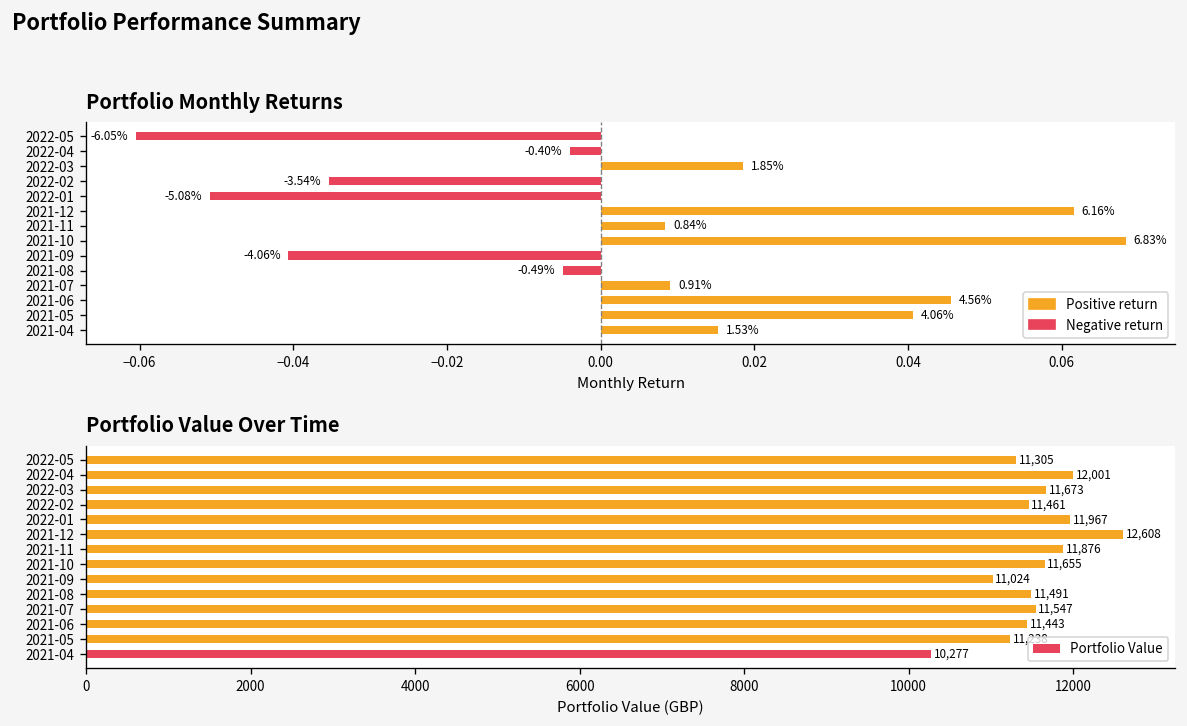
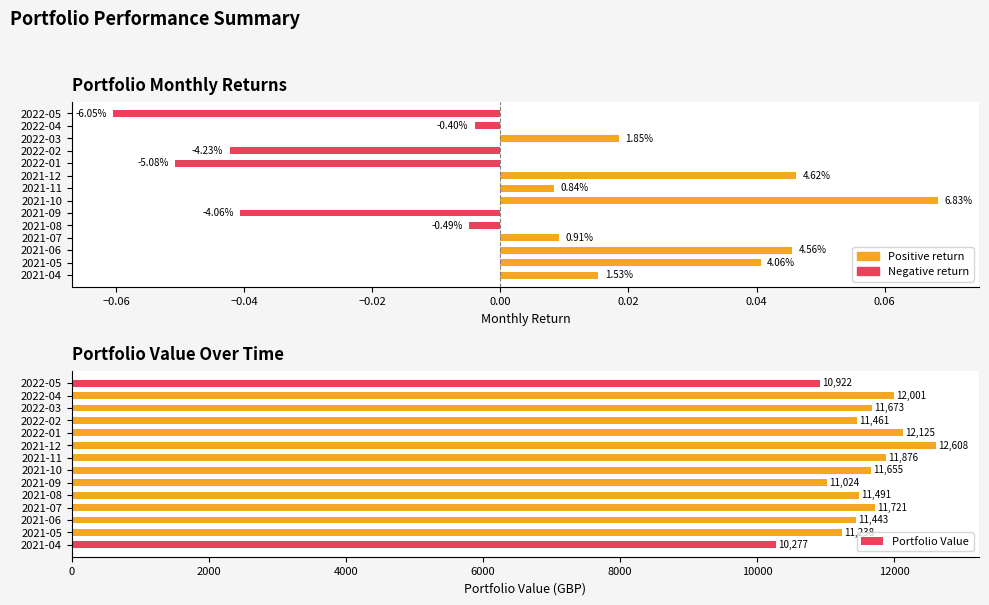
  {
    "Portfolio Monthly Returns": {
      "2022-05": "-6.05%",
      "2022-04": "-0.40%",
      "2022-03": "1.85%",
-     "2022-02": "-3.54%",
+     "2022-02": "-4.23%",
      "2022-01": "-5.08%",
-     "2021-12": "6.16%",
+     "2021-12": "4.62%",
      "2021-11": "0.84%",
      "2021-10": "6.83%",
      "2021-09": "-4.06%",
      "2021-08": "-0.49%",
      "2021-07": "0.91%",
      "2021-06": "4.56%",
      "2021-05": "4.06%",
      "2021-04": "1.53%"
    },
    "Portfolio Value Over Time": {
-     "2022-05": "11,305",
+     "2022-05": "10,922",
      "2022-04": "12,001",
      "2022-03": "11,673",
      "2022-02": "11,461",
-     "2022-01": "11,967",
+     "2022-01": "12,125",
      "2021-12": "12,608",
      "2021-11": "11,876",
      "2021-10": "11,655",
      "2021-09": "11,024",
      "2021-08": "11,491",
-     "2021-07": "11,547",
+     "2021-07": "11,721",
      "2021-06": "11,443",
      "2021-04": "10,277"
    }
  }
